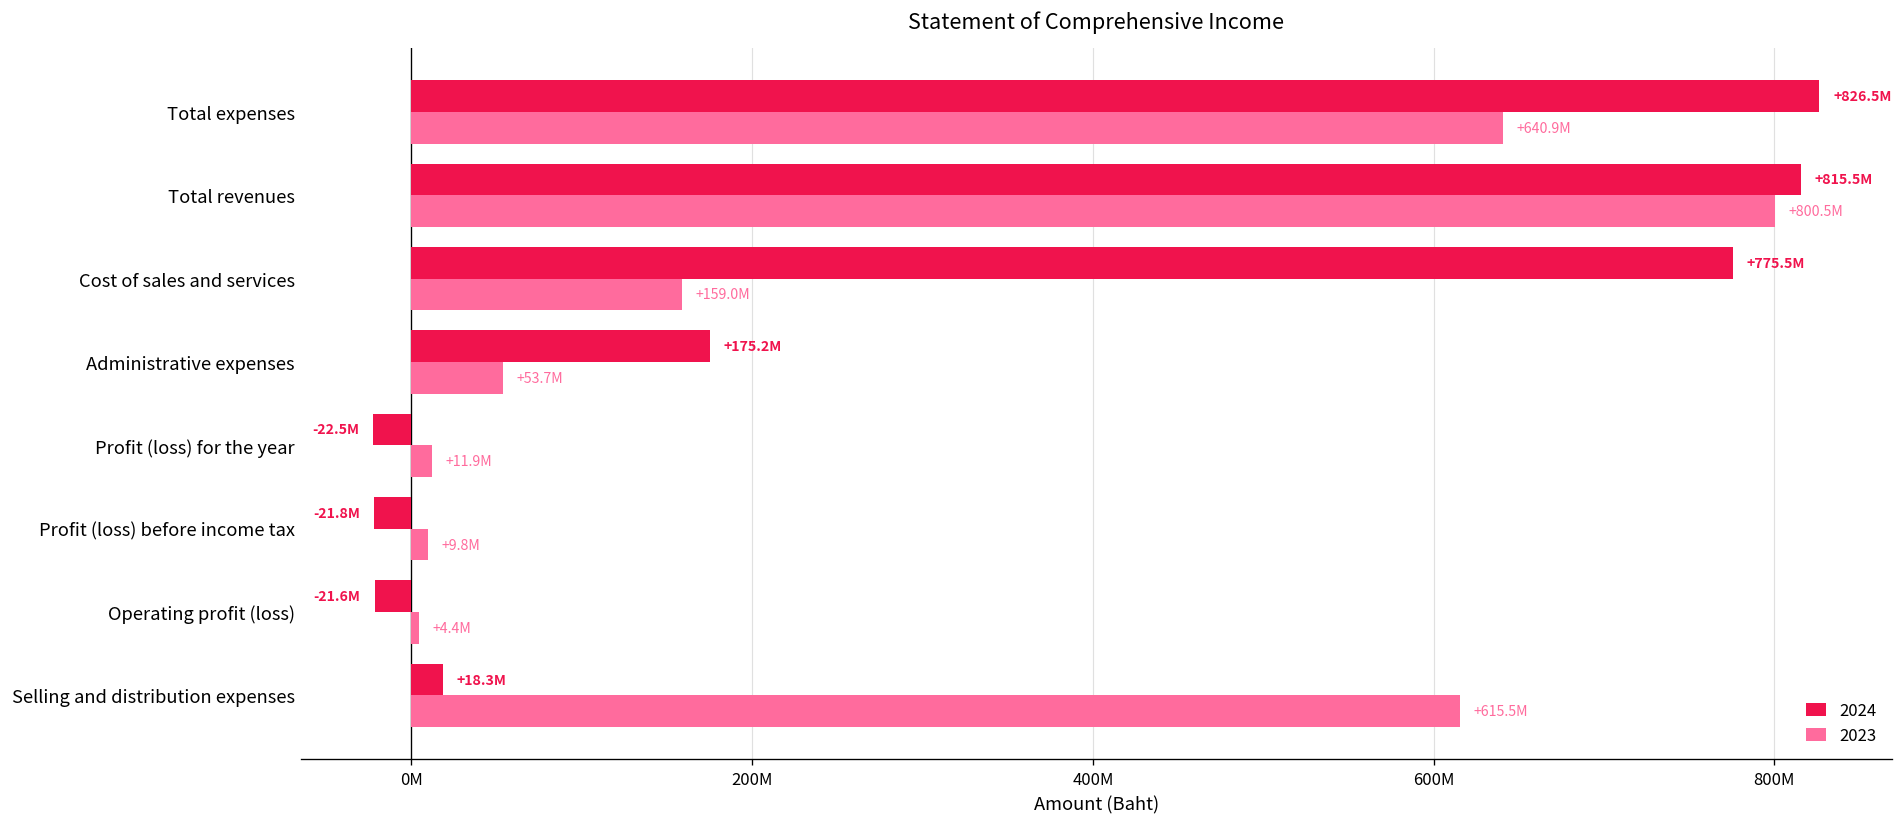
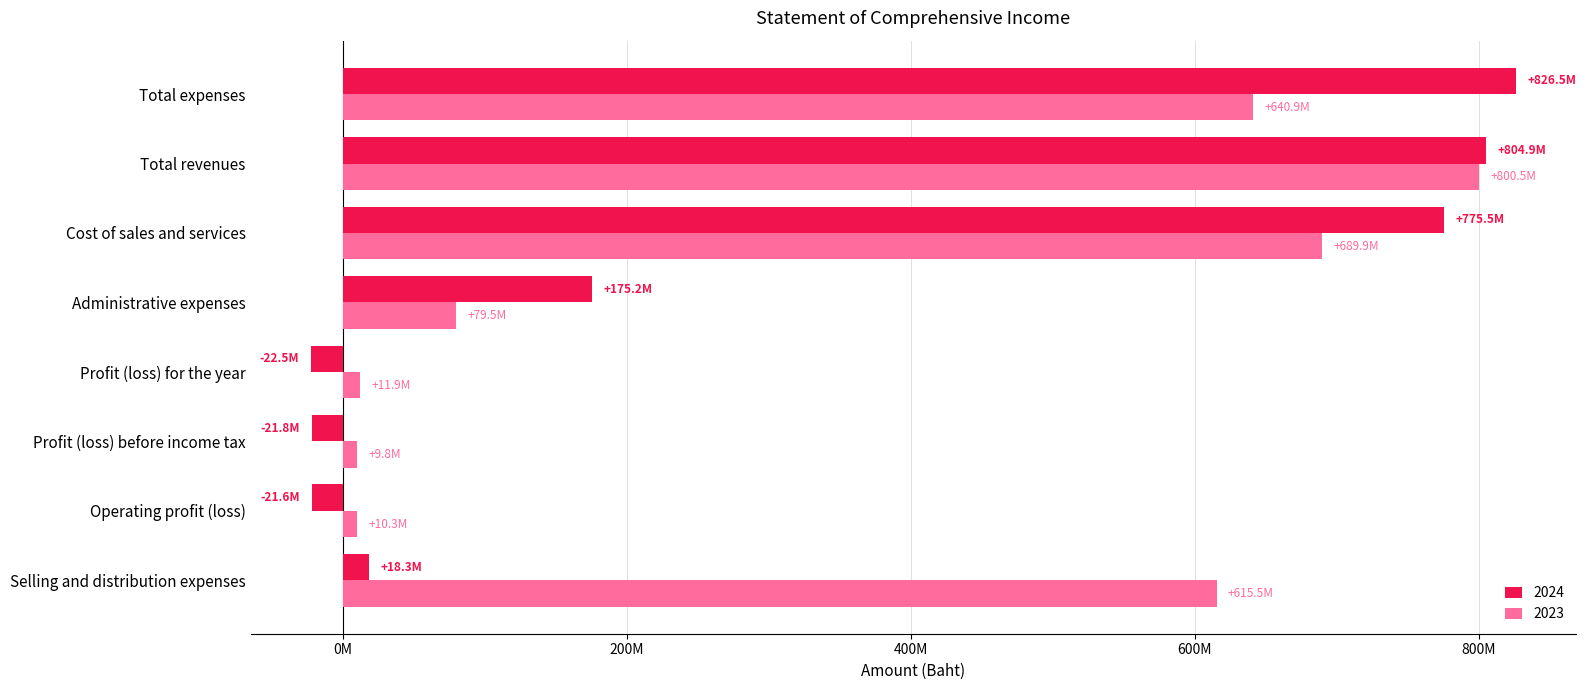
  {
    "2024": {
      "Total expenses": "+826.5M",
-     "Total revenues": "+815.5M",
+     "Total revenues": "+804.9M",
      "Cost of sales and services": "+775.5M",
      "Administrative expenses": "+175.2M",
      "Profit (loss) for the year": "-22.5M",
      "Profit (loss) before income tax": "-21.8M",
      "Operating profit (loss)": "-21.6M",
      "Selling and distribution expenses": "+18.3M"
    },
    "2023": {
      "Total expenses": "+640.9M",
      "Total revenues": "+800.5M",
-     "Cost of sales and services": "+159.0M",
-     "Administrative expenses": "+53.7M",
+     "Cost of sales and services": "+689.9M",
+     "Administrative expenses": "+79.5M",
      "Profit (loss) for the year": "+11.9M",
      "Profit (loss) before income tax": "+9.8M",
-     "Operating profit (loss)": "+4.4M",
+     "Operating profit (loss)": "+10.3M",
      "Selling and distribution expenses": "+615.5M"
    }
  }
